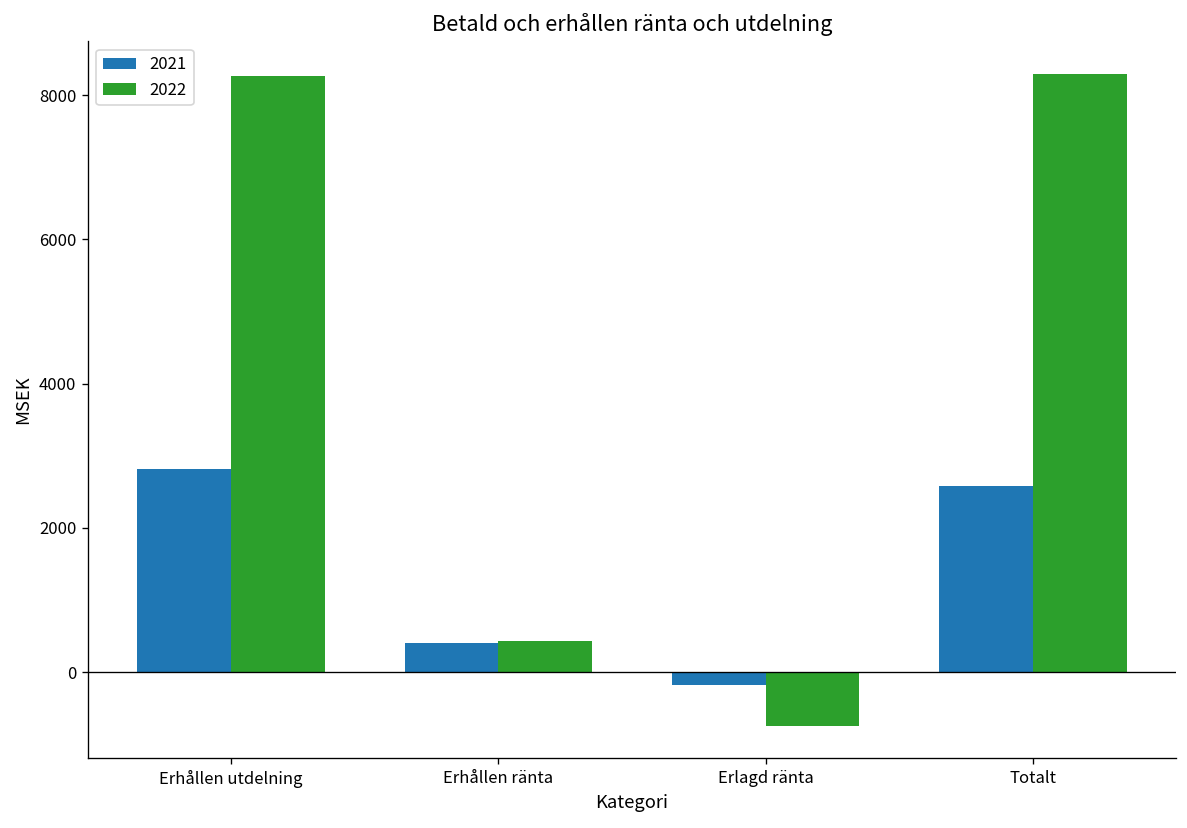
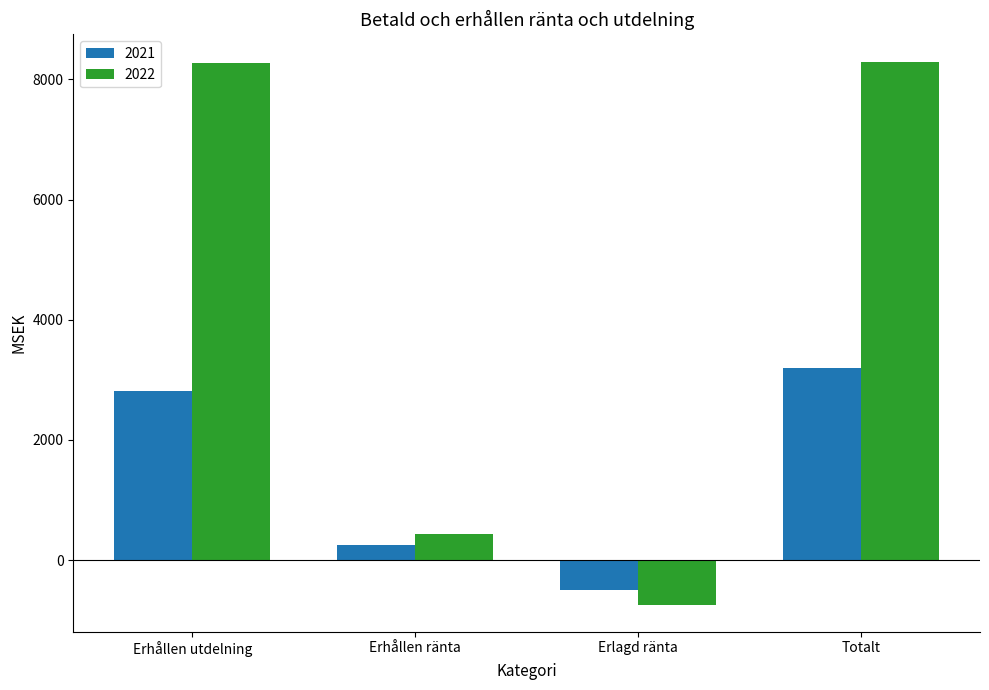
  {
    "2021": {
      "Erhållen utdelning": 2800,
-     "Erhållen ränta": 400,
-     "Erlagd ränta": -200,
-     "Totalt": 2600
+     "Erhållen ränta": 300,
+     "Erlagd ränta": -500,
+     "Totalt": 3200
    },
    "2022": {
      "Erhållen utdelning": 8300,
      "Erhållen ränta": 400,
      "Erlagd ränta": -700,
      "Totalt": 8300
    }
  }
